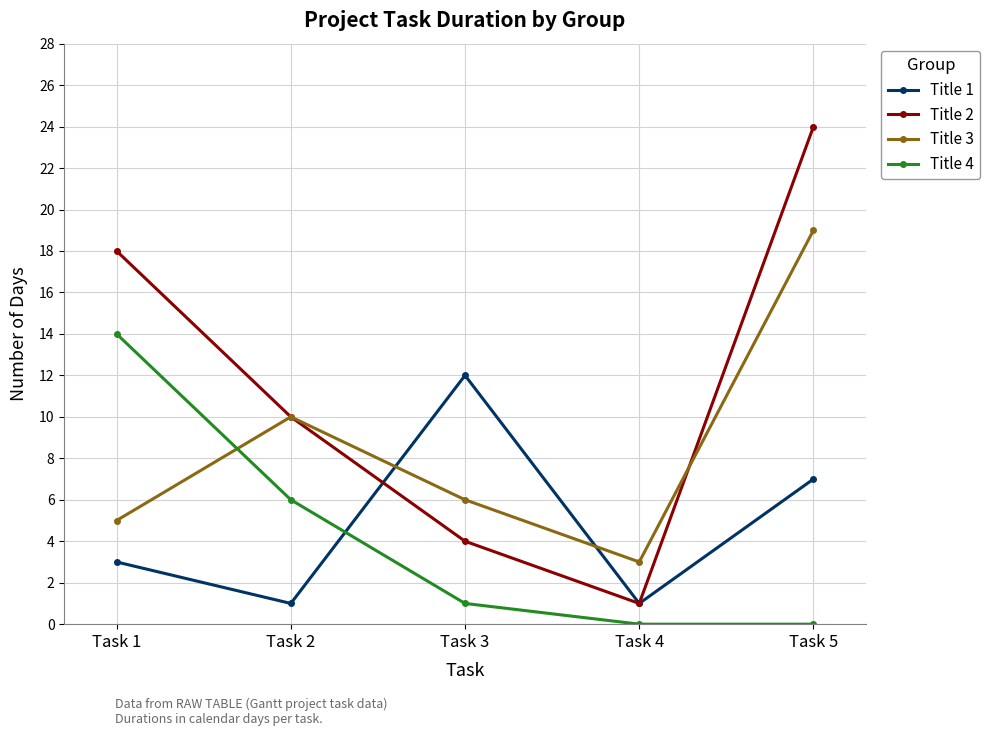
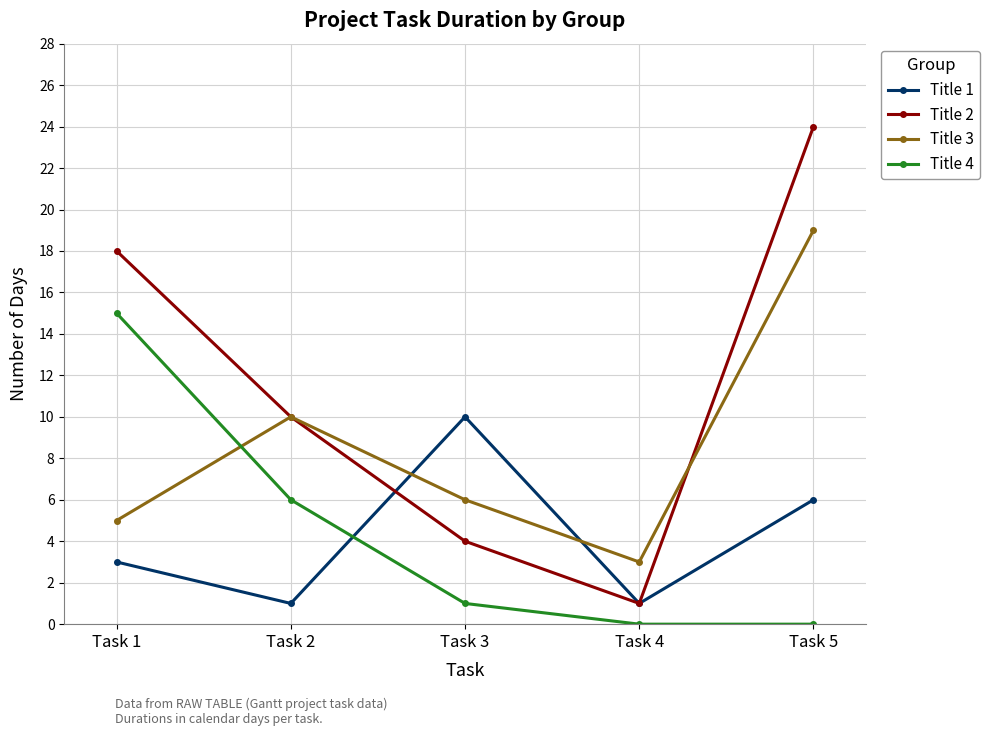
  {
    "Title 1": {
      "Task 1": 3,
      "Task 2": 1,
-     "Task 3": 12,
-     "Task 5": 7
+     "Task 3": 10,
+     "Task 5": 6
    },
    "Title 2": {
      "Task 1": 18,
      "Task 3": 4,
      "Task 5": 24
    },
    "Title 3": {
      "Task 1": 5,
      "Task 3": 6,
      "Task 4": 3,
      "Task 5": 19
    },
    "Title 4": {
-     "Task 1": 14,
+     "Task 1": 15,
      "Task 2": 6,
      "Task 3": 1,
      "Task 4": 0,
      "Task 5": 0
    }
  }
